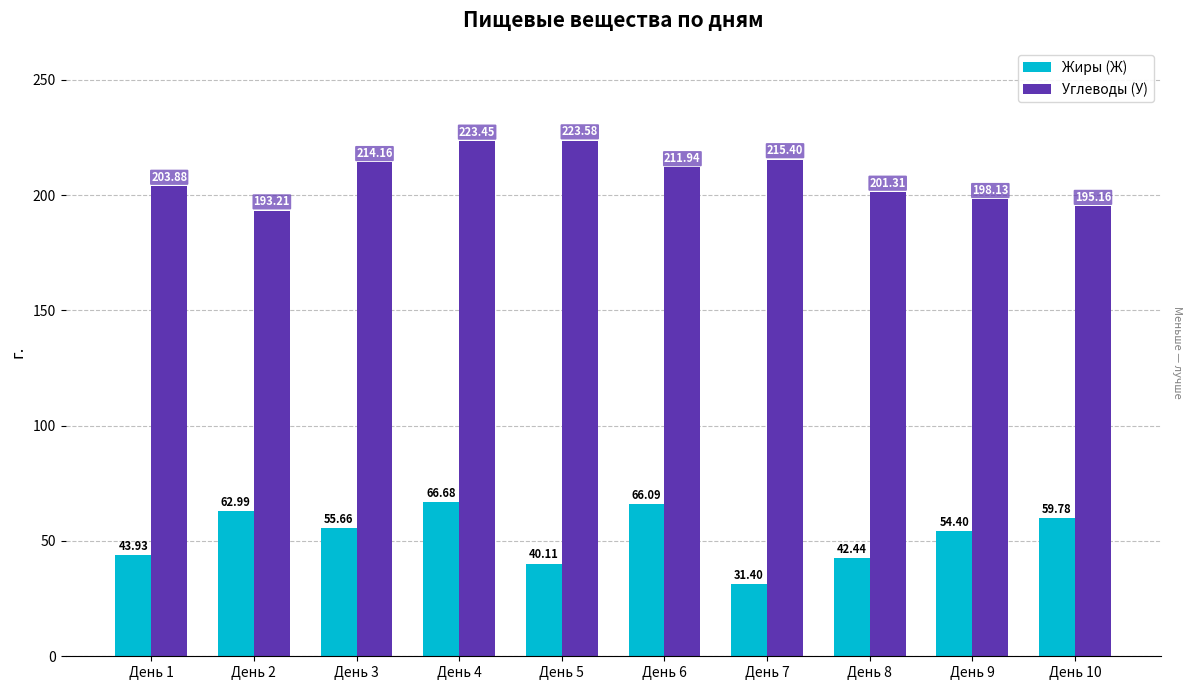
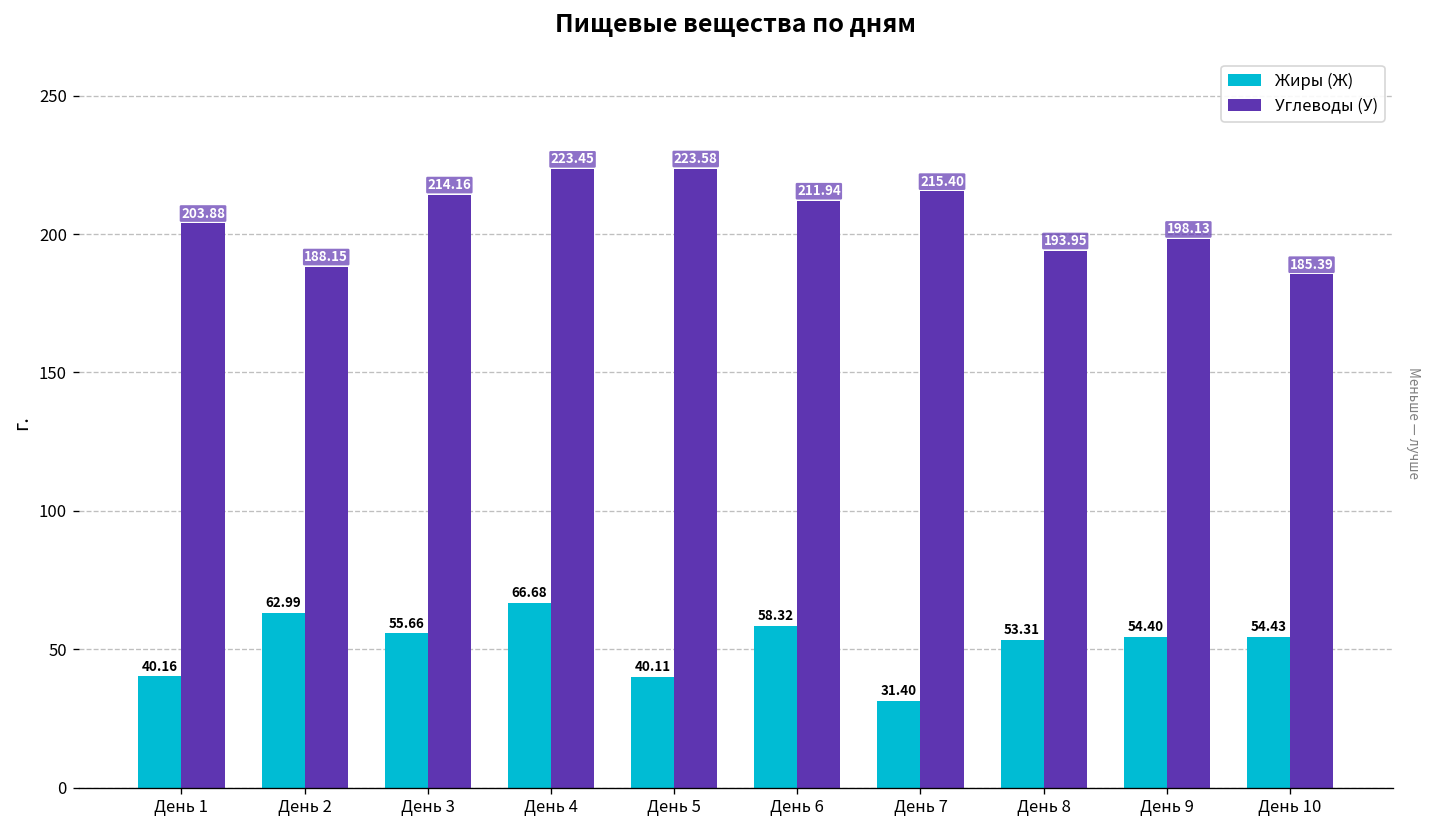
  {
    "Жиры (Ж)": {
-     "День 1": 43.93,
+     "День 1": 40.16,
      "День 2": 62.99,
      "День 3": 55.66,
      "День 4": 66.68,
      "День 5": 40.11,
-     "День 6": 66.09,
+     "День 6": 58.32,
      "День 7": 31.40,
-     "День 8": 42.44,
+     "День 8": 53.31,
      "День 9": 54.40,
-     "День 10": 59.78
+     "День 10": 54.43
    },
    "Углеводы (У)": {
-     "День 2": 193.21,
-     "День 8": 201.31,
-     "День 10": 195.16
+     "День 2": 188.15,
+     "День 8": 193.95,
+     "День 10": 185.39
    }
  }
